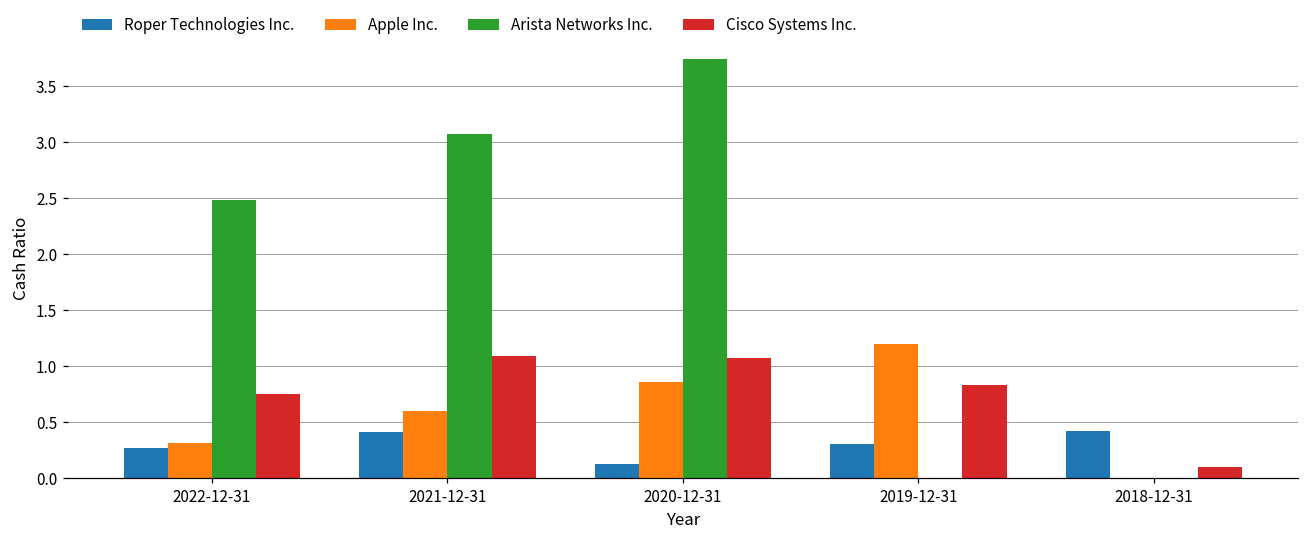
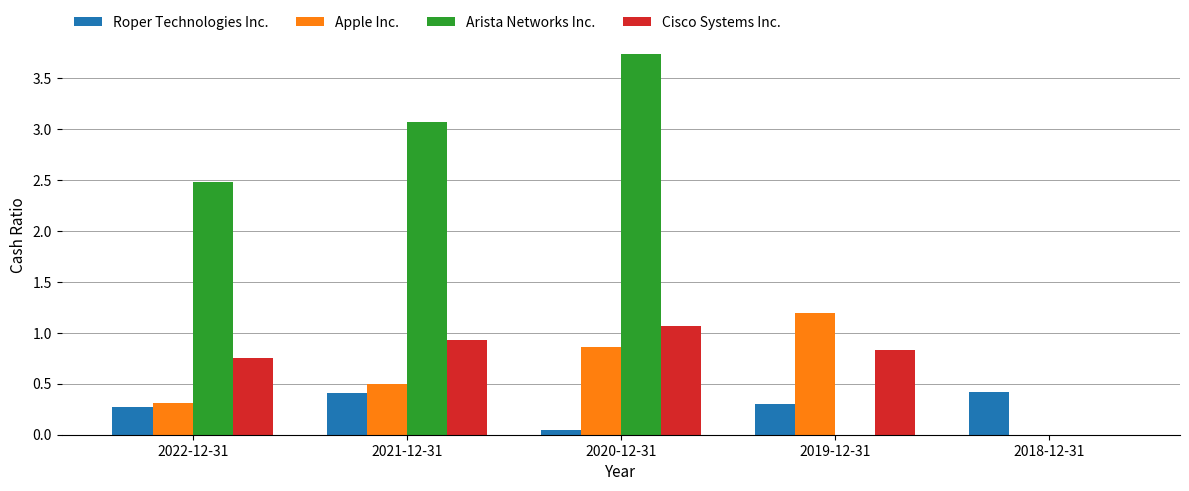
  {
    "Roper Technologies Inc.": {
      "2022-12-31": 0.27,
      "2021-12-31": 0.41,
-     "2020-12-31": 0.13,
+     "2020-12-31": 0.05,
      "2019-12-31": 0.30,
      "2018-12-31": 0.42
    },
    "Apple Inc.": {
      "2022-12-31": 0.3,
-     "2021-12-31": 0.6,
+     "2021-12-31": 0.5,
      "2020-12-31": 0.86,
      "2019-12-31": 1.2,
      "2018-12-31": 0.0
    },
    "Arista Networks Inc.": {
      "2022-12-31": 2.48,
      "2021-12-31": 3.07,
      "2020-12-31": 3.74,
      "2019-12-31": 0.00,
      "2018-12-31": 0.00
    },
    "Cisco Systems Inc.": {
      "2022-12-31": 0.75,
-     "2021-12-31": 1.09,
+     "2021-12-31": 0.93,
      "2020-12-31": 1.07,
      "2019-12-31": 0.83,
-     "2018-12-31": 0.1
+     "2018-12-31": 0.0
    }
  }
